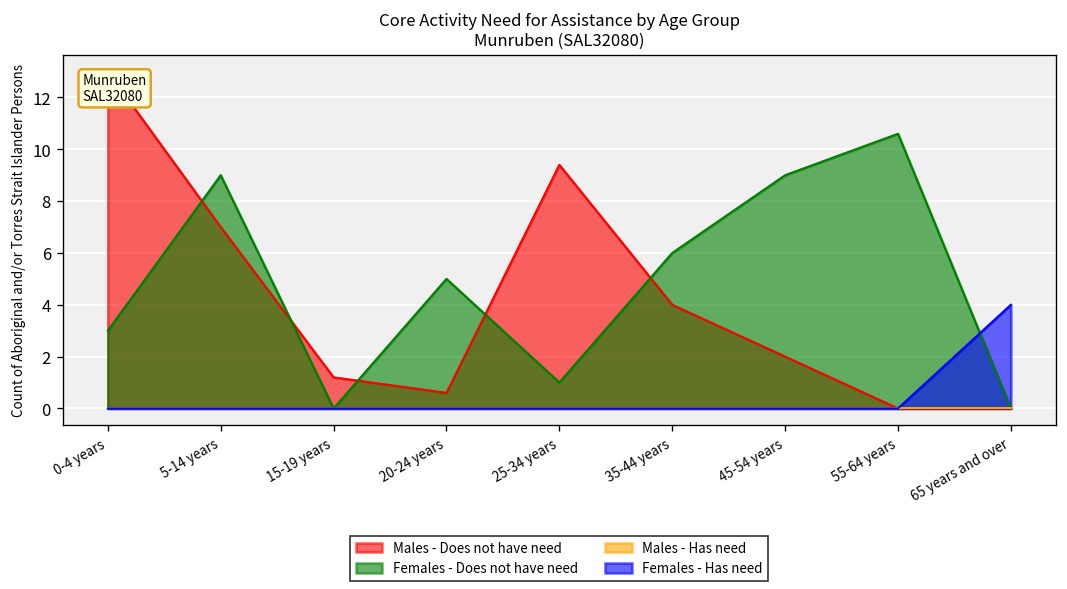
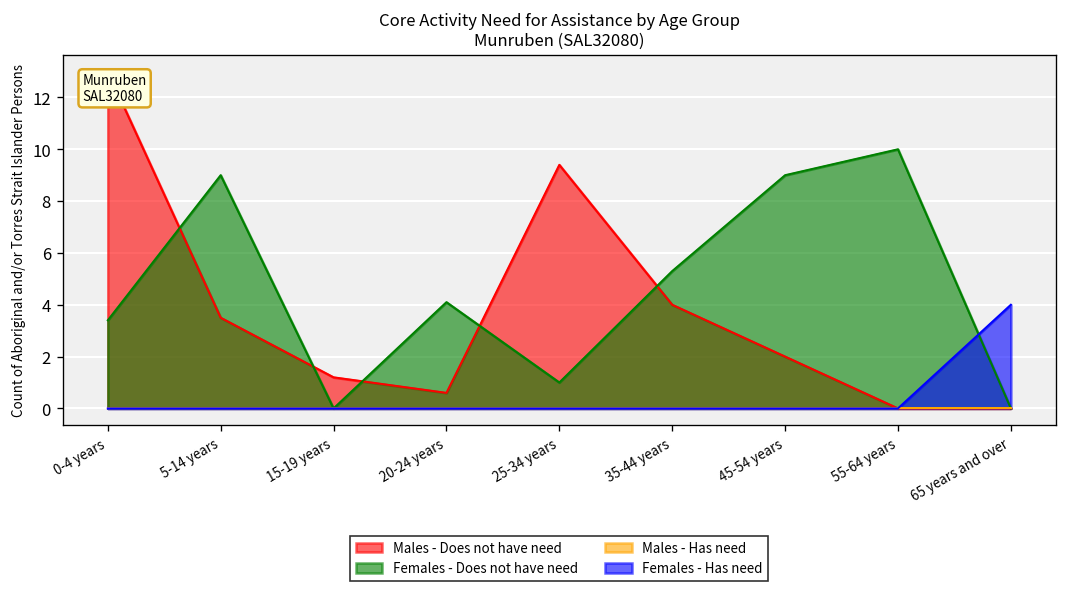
  {
    "Males - Does not have need": {
-     "5-14 years": 7.0,
+     "5-14 years": 3.5,
      "15-19 years": 1.2,
      "20-24 years": 0.6,
      "25-34 years": 9.4,
      "35-44 years": 4.0,
      "45-54 years": 2.0
    },
    "Females - Does not have need": {
-     "0-4 years": 3.0,
+     "0-4 years": 3.4,
      "5-14 years": 9.0,
-     "20-24 years": 5.0,
+     "20-24 years": 4.1,
      "25-34 years": 1.0,
-     "35-44 years": 6.0,
+     "35-44 years": 5.3,
      "45-54 years": 9.0,
-     "55-64 years": 10.6
+     "55-64 years": 10.0
    },
    "Females - Has need": {
      "65 years and over": 4.0
    }
  }
